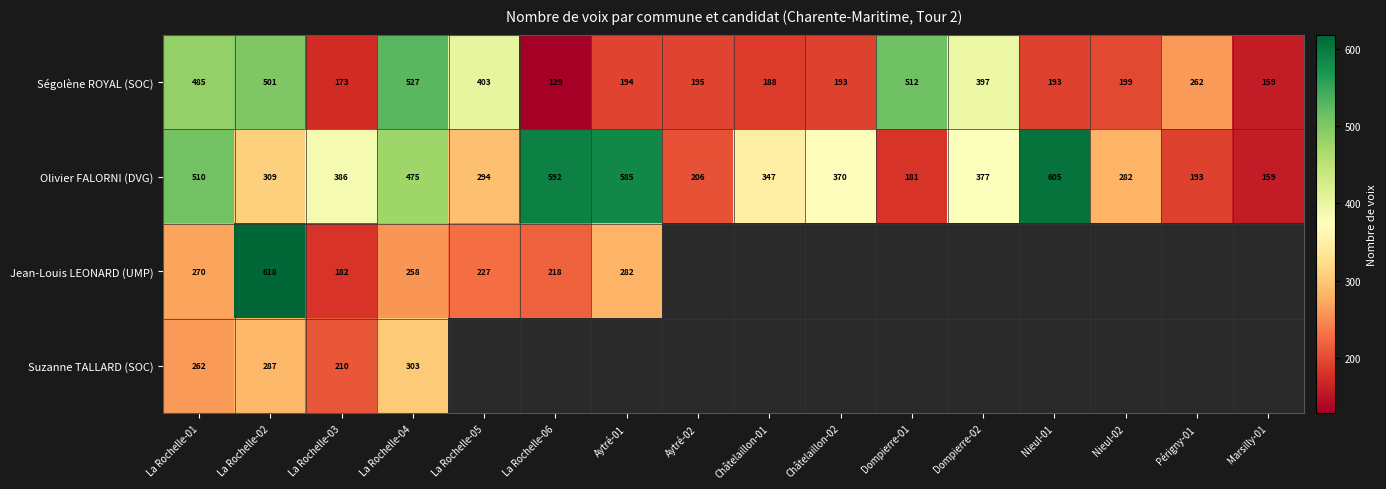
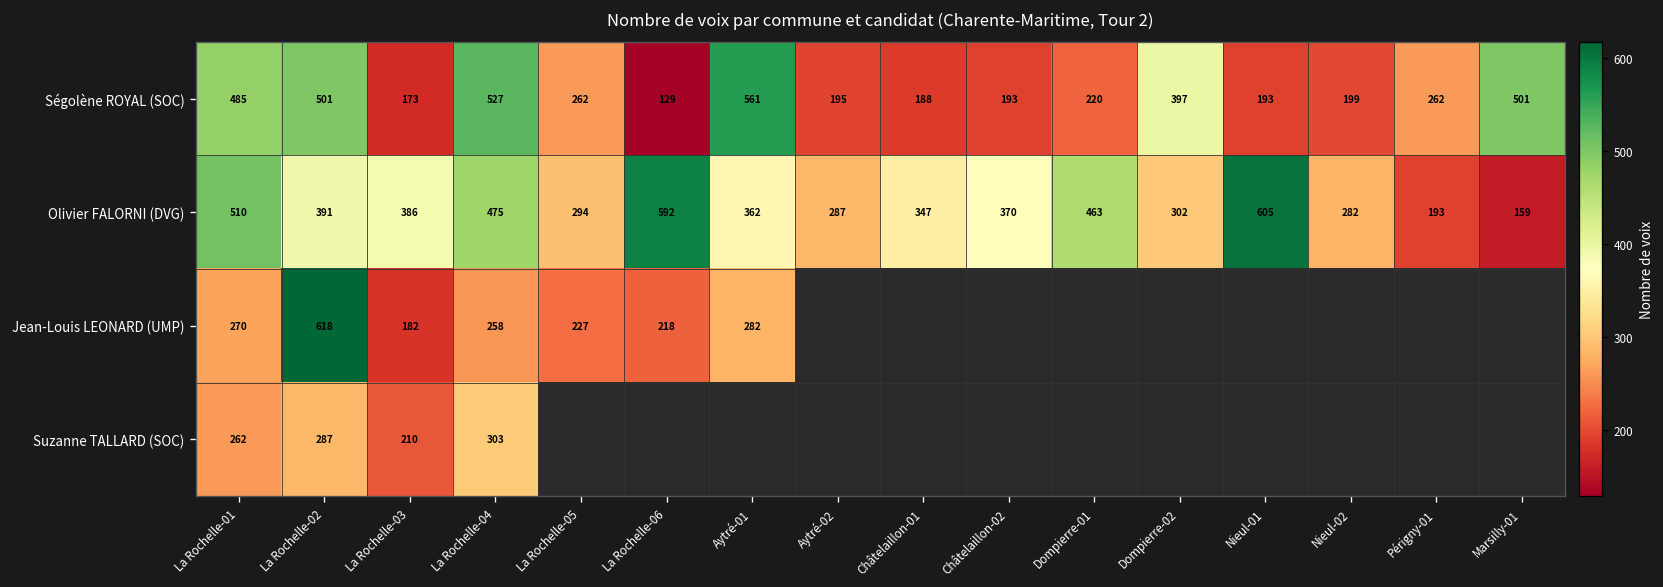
  {
    "Ségolène ROYAL (SOC)": {
      "La Rochelle-01": 485,
      "La Rochelle-02": 501,
      "La Rochelle-03": 173,
      "La Rochelle-04": 527,
-     "La Rochelle-05": 403,
+     "La Rochelle-05": 262,
      "La Rochelle-06": 129,
-     "Aytré-01": 194,
+     "Aytré-01": 561,
      "Aytré-02": 195,
      "Châtelaillon-01": 188,
      "Châtelaillon-02": 193,
-     "Dompierre-01": 512,
+     "Dompierre-01": 220,
      "Dompierre-02": 397,
      "Nieul-01": 193,
      "Nieul-02": 199,
      "Périgny-01": 262,
-     "Marsilly-01": 159
+     "Marsilly-01": 501
    },
    "Olivier FALORNI (DVG)": {
      "La Rochelle-01": 510,
-     "La Rochelle-02": 309,
+     "La Rochelle-02": 391,
      "La Rochelle-03": 386,
      "La Rochelle-04": 475,
      "La Rochelle-05": 294,
      "La Rochelle-06": 592,
-     "Aytré-01": 585,
-     "Aytré-02": 206,
+     "Aytré-01": 362,
+     "Aytré-02": 287,
      "Châtelaillon-01": 347,
      "Châtelaillon-02": 370,
-     "Dompierre-01": 181,
-     "Dompierre-02": 377,
+     "Dompierre-01": 463,
+     "Dompierre-02": 302,
      "Nieul-01": 605,
      "Nieul-02": 282,
      "Périgny-01": 193,
      "Marsilly-01": 159
    },
    "Jean-Louis LEONARD (UMP)": {
      "La Rochelle-01": 270,
      "La Rochelle-02": 618,
      "La Rochelle-03": 182,
      "La Rochelle-04": 258,
      "La Rochelle-05": 227,
      "La Rochelle-06": 218,
      "Aytré-01": 282
    },
    "Suzanne TALLARD (SOC)": {
      "La Rochelle-01": 262,
      "La Rochelle-02": 287,
      "La Rochelle-03": 210,
      "La Rochelle-04": 303
    }
  }
